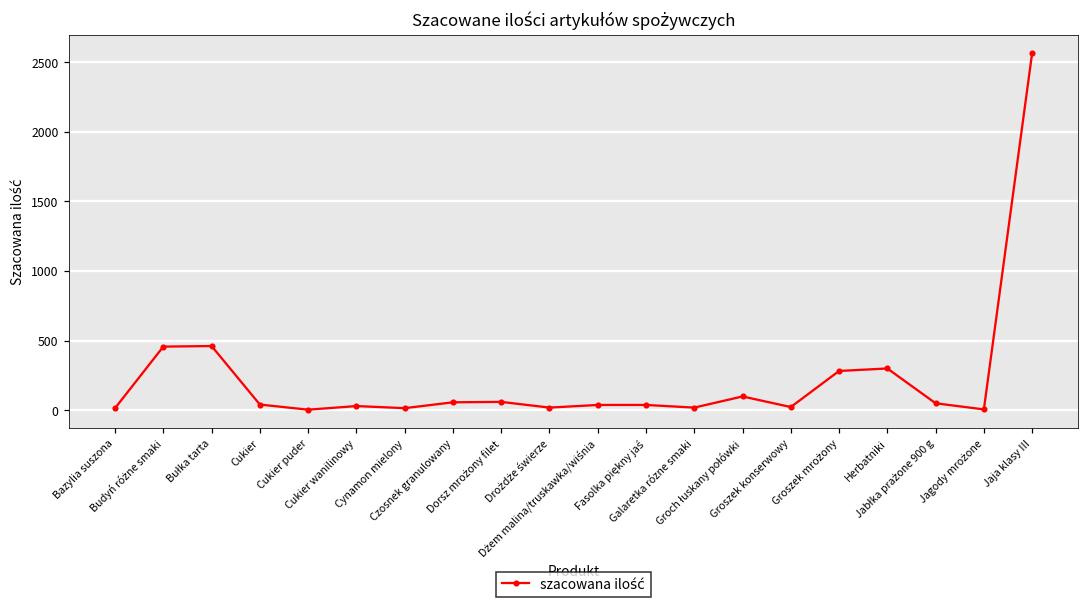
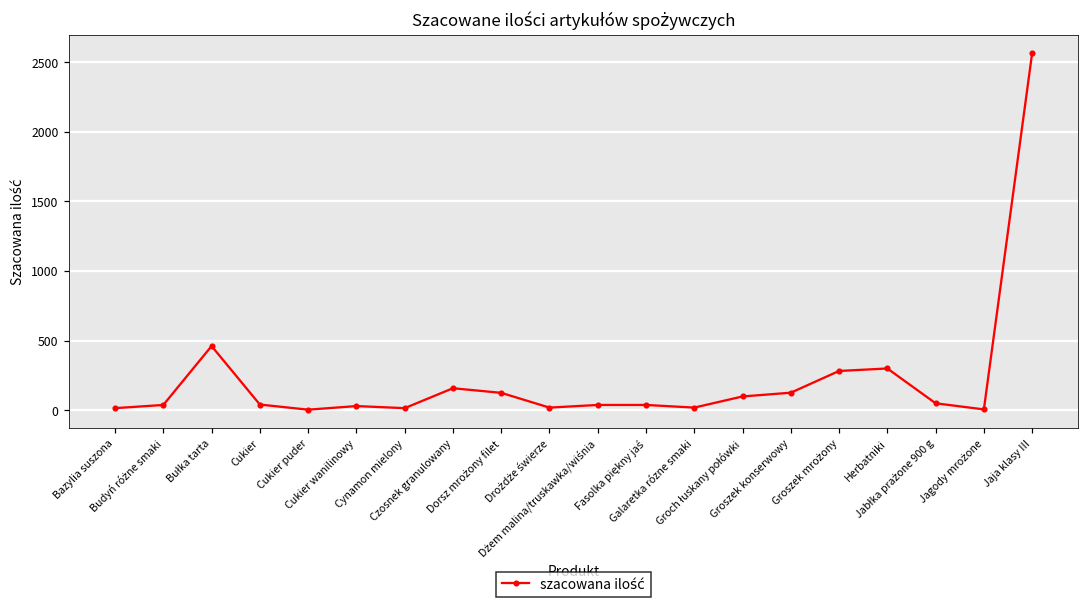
  {
    "Bazylia suszona": 20,
-   "Budyń różne smaki": 460,
+   "Budyń różne smaki": 40,
    "Bułka tarta": 460,
    "Cukier": 40,
    "Cukier puder": 0,
    "Cukier wanilinowy": 30,
    "Cynamon mielony": 20,
-   "Czosnek granulowany": 60,
-   "Dorsz mrożony filet": 60,
+   "Czosnek granulowany": 160,
+   "Dorsz mrożony filet": 130,
    "Drożdże świerze": 20,
    "Dżem malina/truskawka/wiśnia": 40,
    "Fasolka piękny jaś": 40,
    "Galaretka rózne smaki": 20,
    "Groch łuskany połówki": 100,
-   "Groszek konserwowy": 20,
+   "Groszek konserwowy": 130,
    "Groszek mrożony": 280,
    "Herbatniki": 300,
    "Jabłka prażone 900 g": 50,
    "Jagody mrożone": 10,
    "Jaja klasy III": 2570
  }
